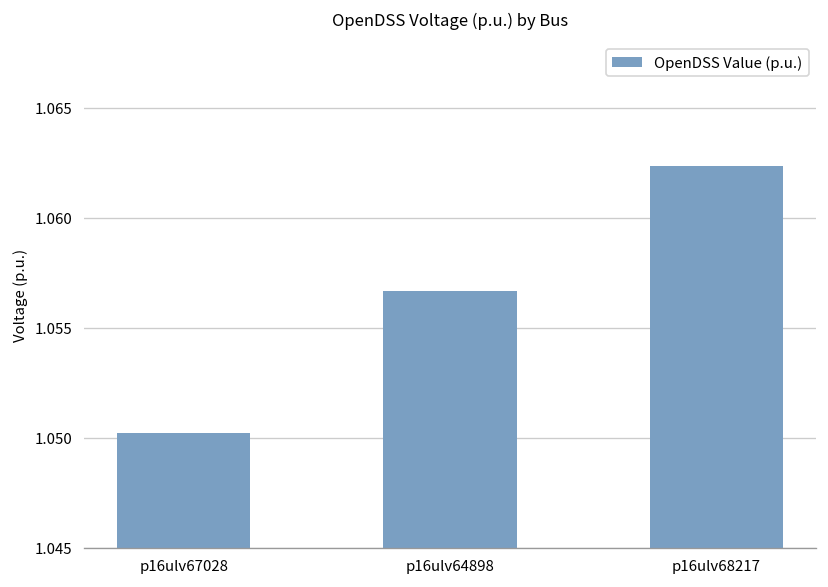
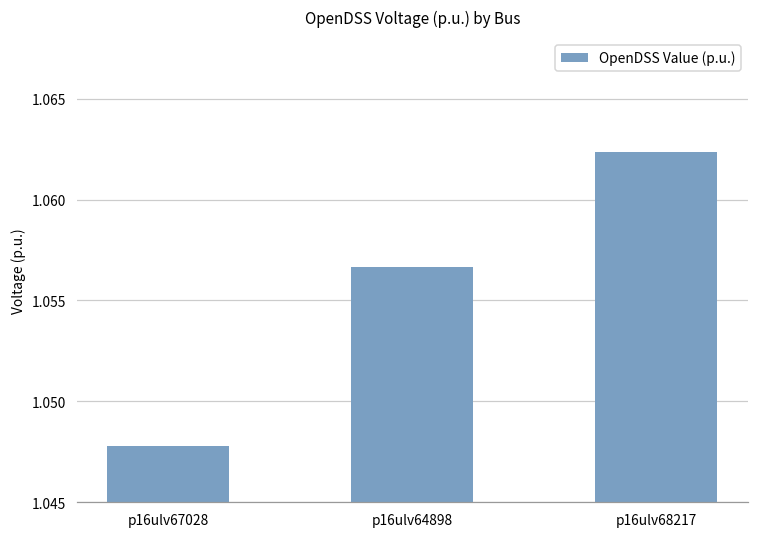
  {
-   "p16ulv67028": 1.0502,
+   "p16ulv67028": 1.0478,
    "p16ulv64898": 1.0567,
    "p16ulv68217": 1.0624
  }
